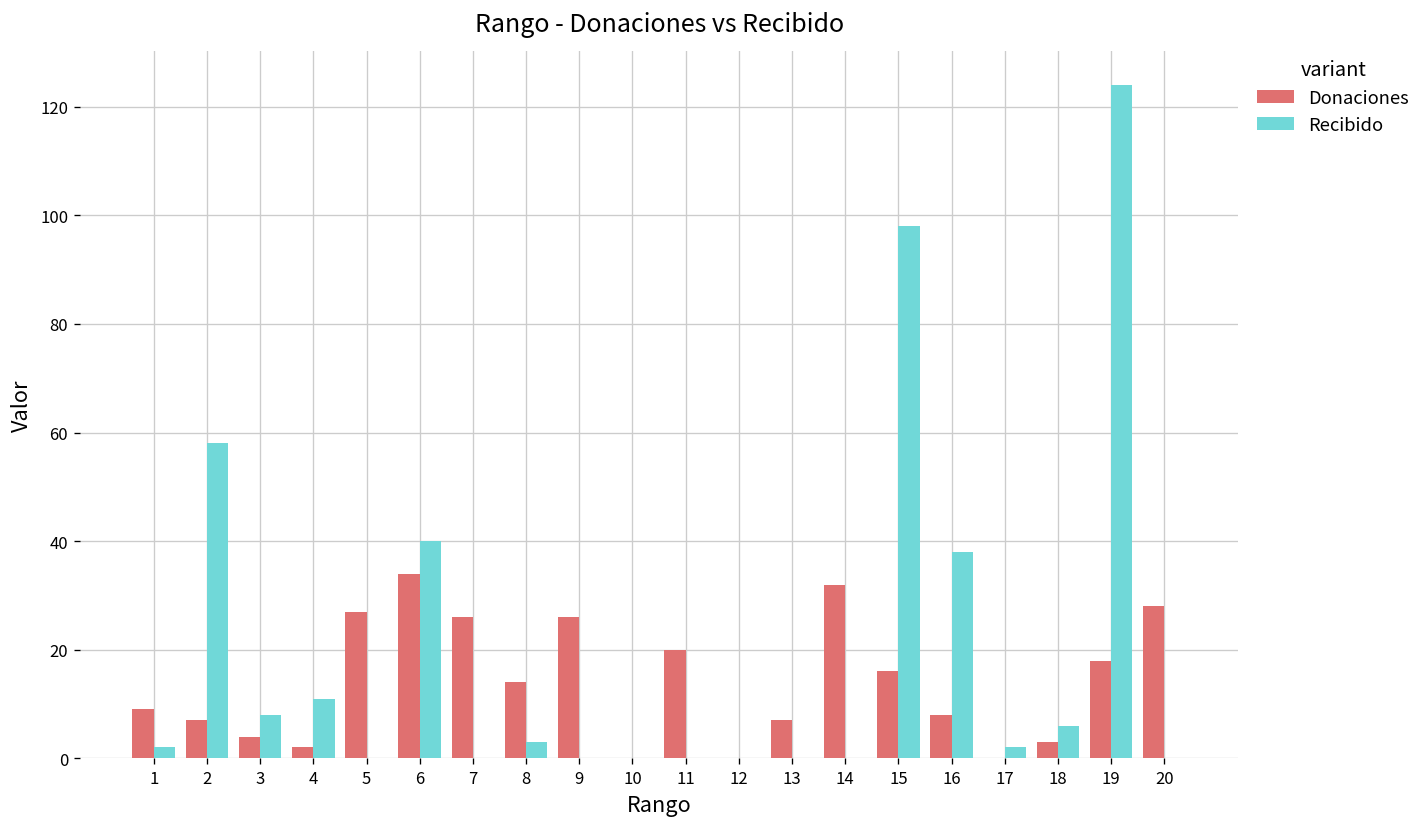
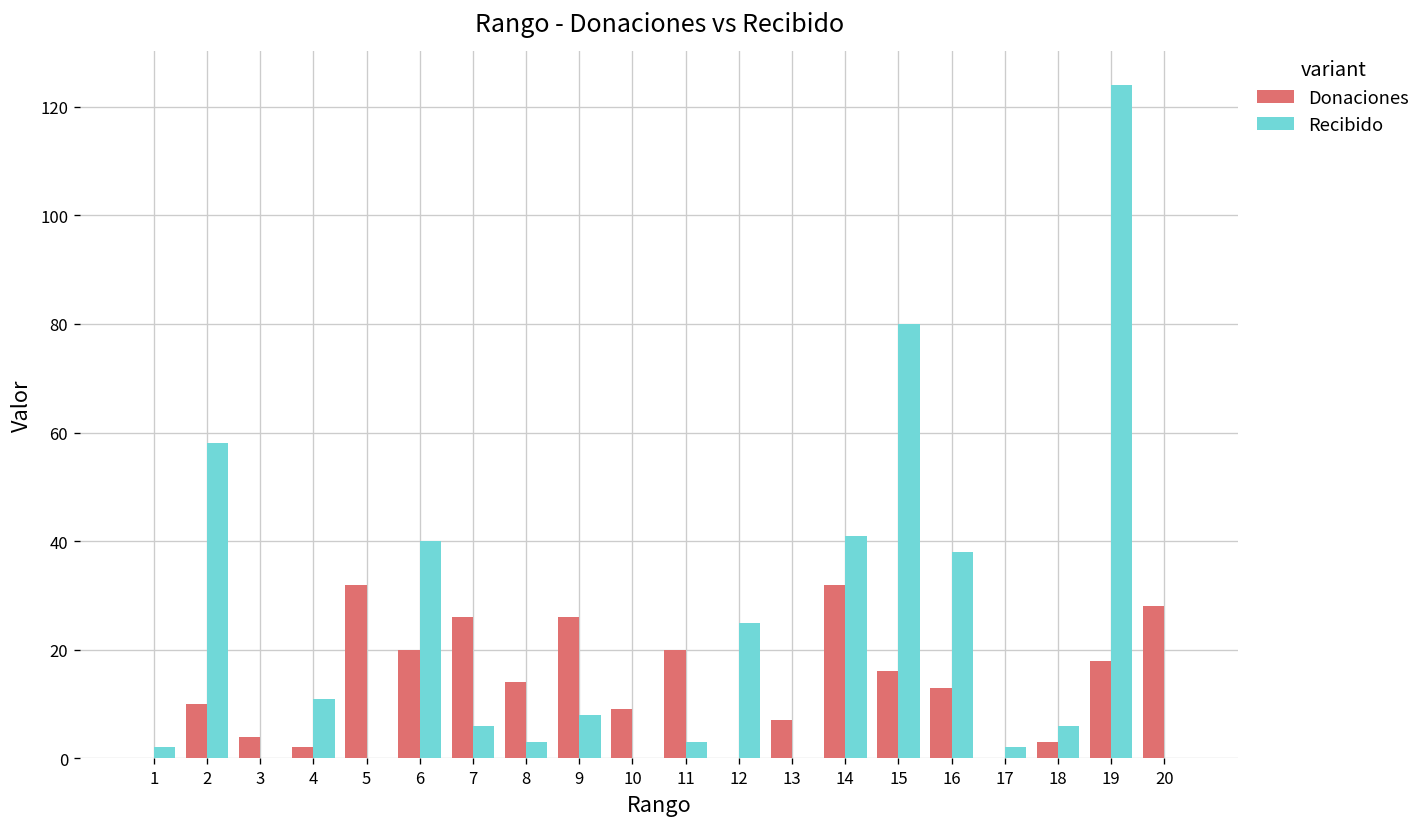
  {
    "Donaciones": {
-     "1": 9,
-     "2": 7,
+     "1": 0,
+     "2": 10,
      "3": 4,
      "4": 2,
-     "5": 27,
-     "6": 34,
+     "5": 32,
+     "6": 20,
      "7": 26,
      "8": 14,
      "9": 26,
-     "10": 0,
+     "10": 9,
      "11": 20,
      "12": 0,
      "13": 7,
      "14": 32,
      "15": 16,
-     "16": 8,
+     "16": 13,
      "17": 0,
      "18": 3,
      "19": 18,
      "20": 28
    },
    "Recibido": {
      "1": 2,
      "2": 58,
-     "3": 8,
+     "3": 0,
      "4": 11,
      "5": 0,
      "6": 40,
-     "7": 0,
+     "7": 6,
      "8": 3,
-     "9": 0,
+     "9": 8,
      "10": 0,
-     "11": 0,
-     "12": 0,
+     "11": 3,
+     "12": 25,
      "13": 0,
-     "14": 0,
-     "15": 98,
+     "14": 41,
+     "15": 80,
      "16": 38,
      "17": 2,
      "18": 6,
      "19": 124,
      "20": 0
    }
  }
